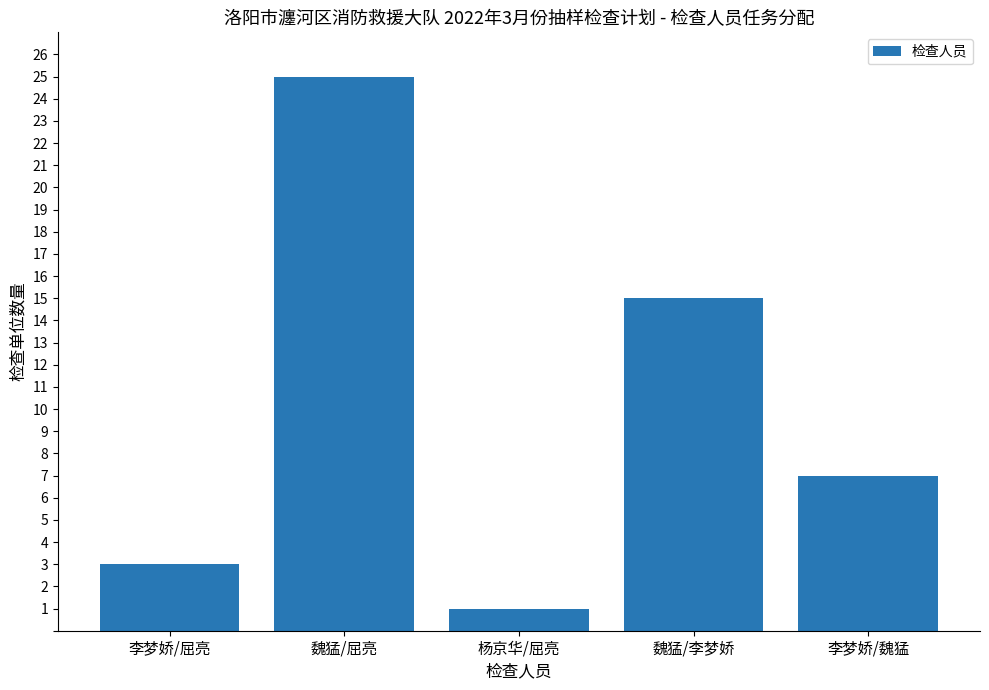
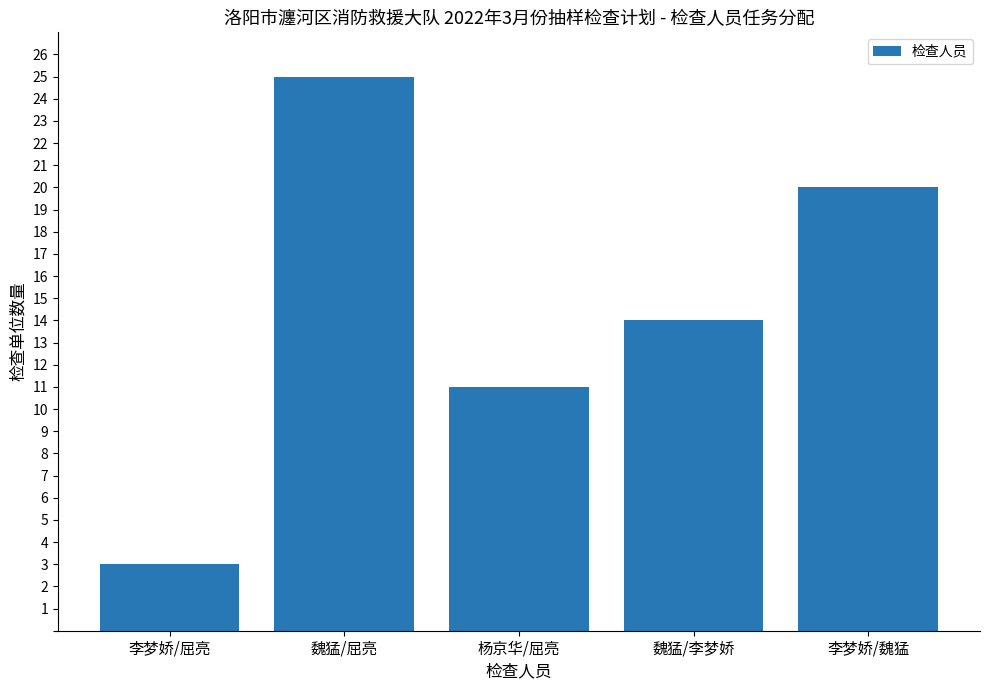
  {
    "李梦娇/屈亮": 3,
    "魏猛/屈亮": 25,
-   "杨京华/屈亮": 1,
-   "魏猛/李梦娇": 15,
-   "李梦娇/魏猛": 7
+   "杨京华/屈亮": 11,
+   "魏猛/李梦娇": 14,
+   "李梦娇/魏猛": 20
  }
